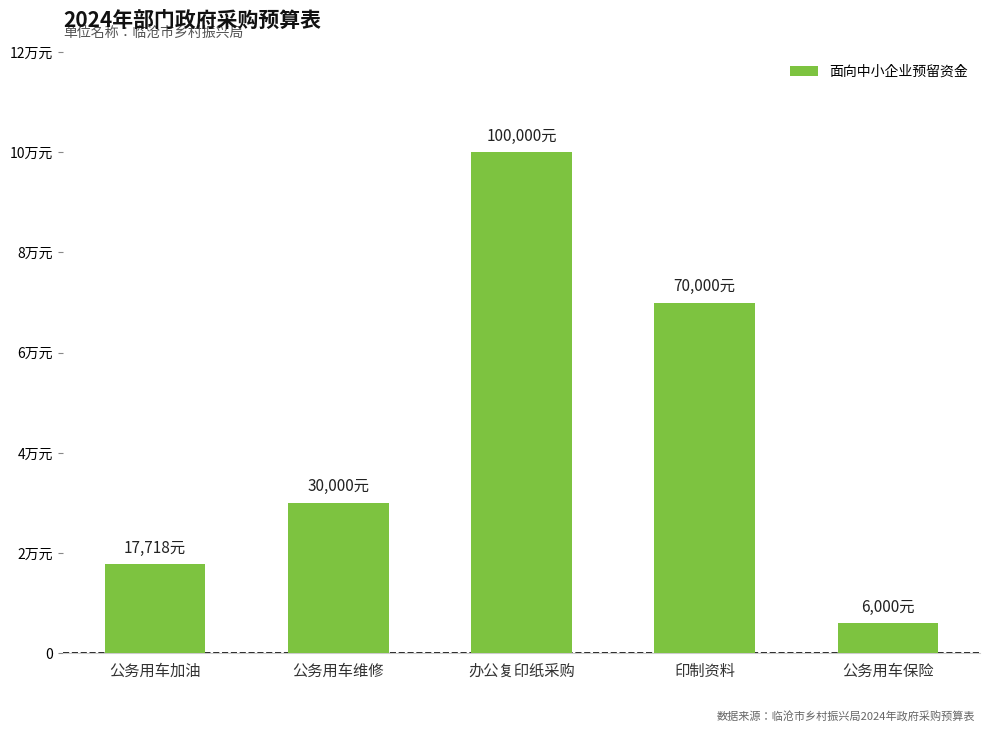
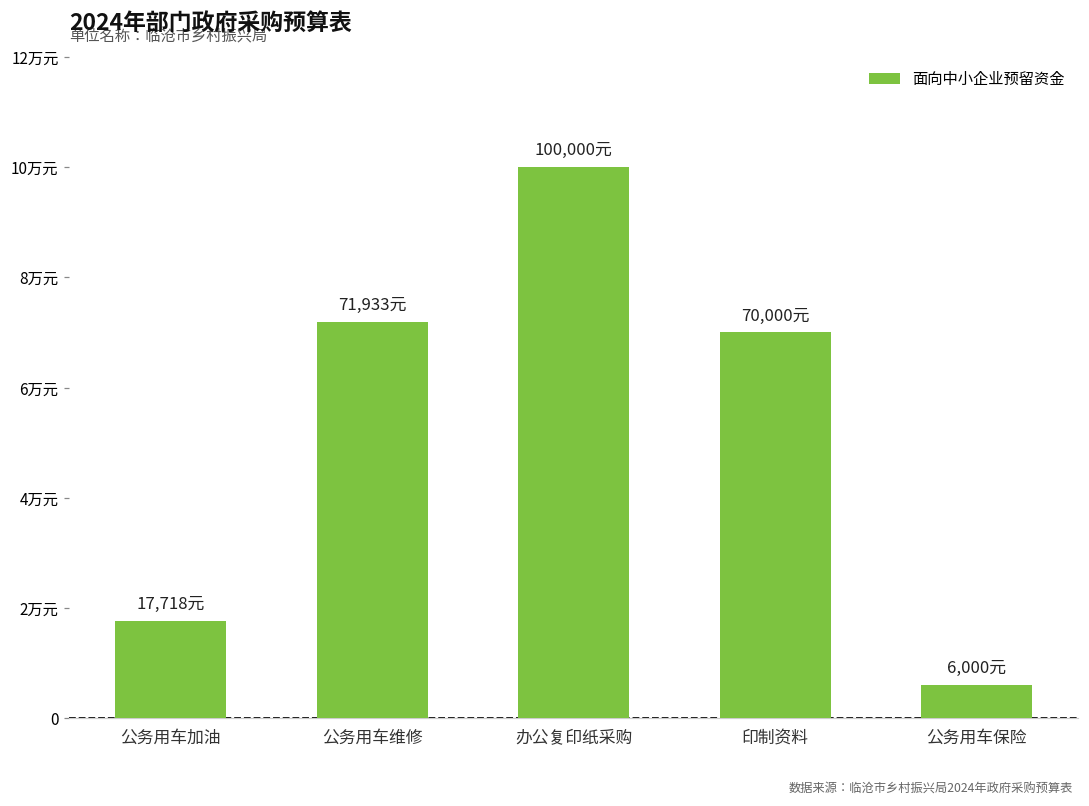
  {
    "公务用车加油": "17,718元",
-   "公务用车维修": "30,000元",
+   "公务用车维修": "71,933元",
    "办公复印纸采购": "100,000元",
    "印制资料": "70,000元",
    "公务用车保险": "6,000元"
  }
